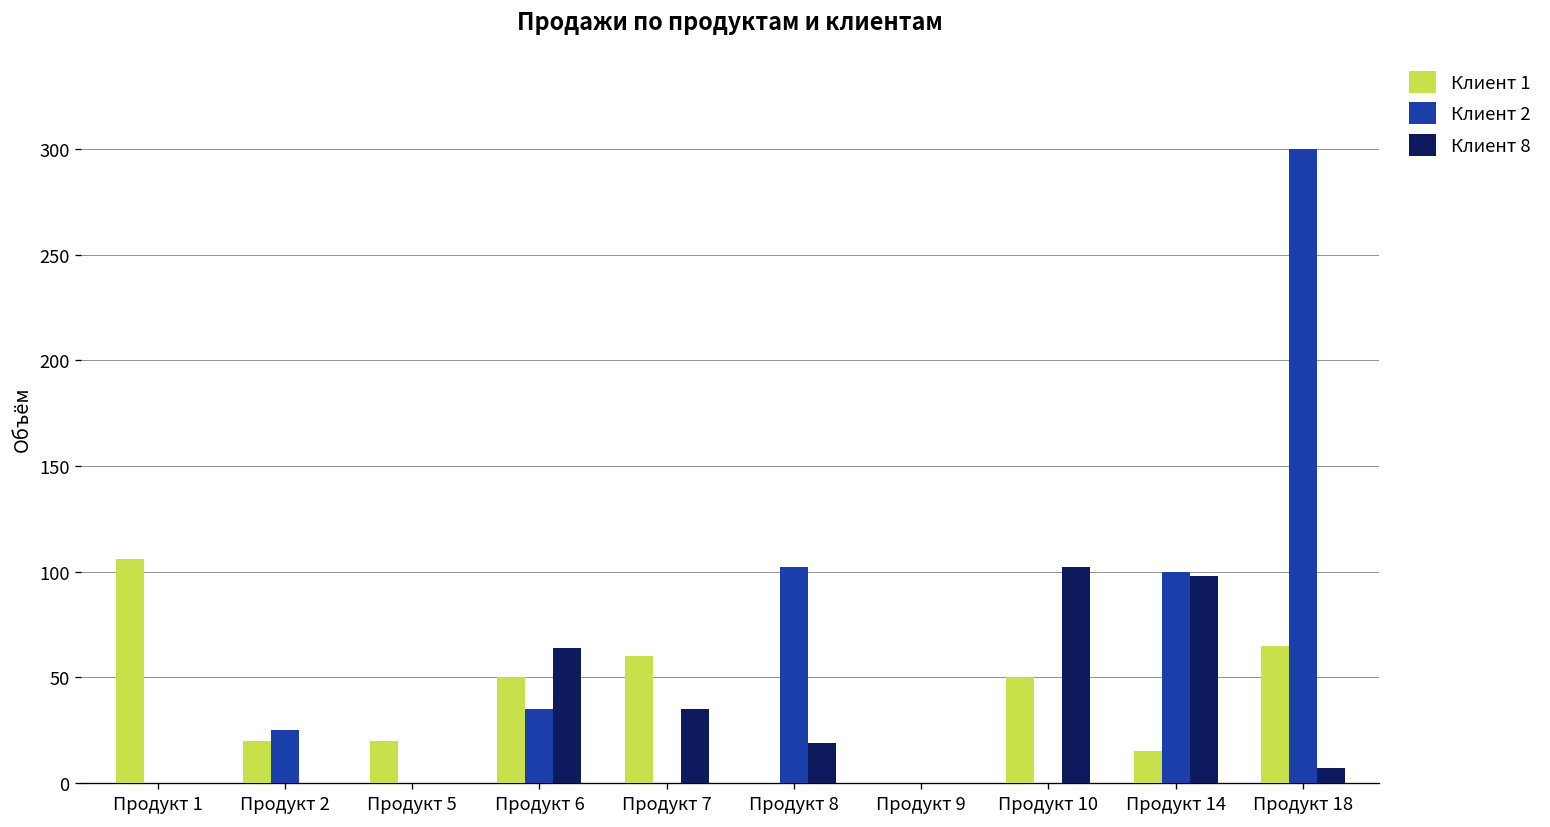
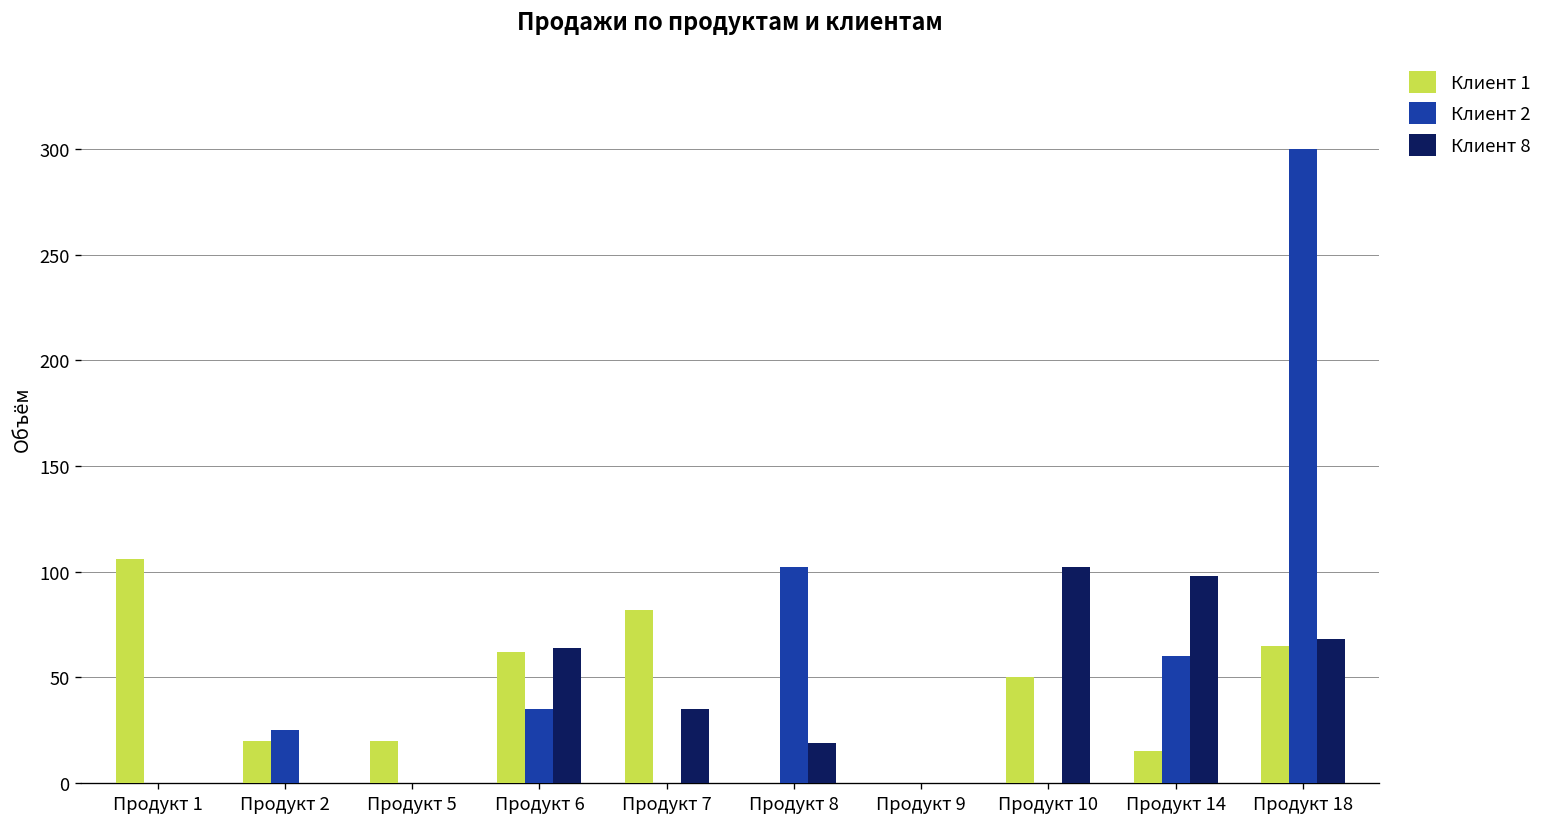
  {
    "Клиент 1": {
      "Продукт 1": 106,
      "Продукт 2": 20,
      "Продукт 5": 20,
-     "Продукт 6": 50,
-     "Продукт 7": 60,
+     "Продукт 6": 62,
+     "Продукт 7": 82,
      "Продукт 8": 0,
      "Продукт 9": 0,
      "Продукт 10": 50,
      "Продукт 14": 15,
      "Продукт 18": 65
    },
    "Клиент 2": {
      "Продукт 1": 0,
      "Продукт 2": 25,
      "Продукт 5": 0,
      "Продукт 6": 35,
      "Продукт 7": 0,
      "Продукт 8": 102,
      "Продукт 9": 0,
      "Продукт 10": 0,
-     "Продукт 14": 100,
+     "Продукт 14": 60,
      "Продукт 18": 300
    },
    "Клиент 8": {
      "Продукт 1": 0,
      "Продукт 2": 0,
      "Продукт 5": 0,
      "Продукт 6": 64,
      "Продукт 7": 35,
      "Продукт 8": 19,
      "Продукт 9": 0,
      "Продукт 10": 102,
      "Продукт 14": 98,
-     "Продукт 18": 7
+     "Продукт 18": 68
    }
  }
